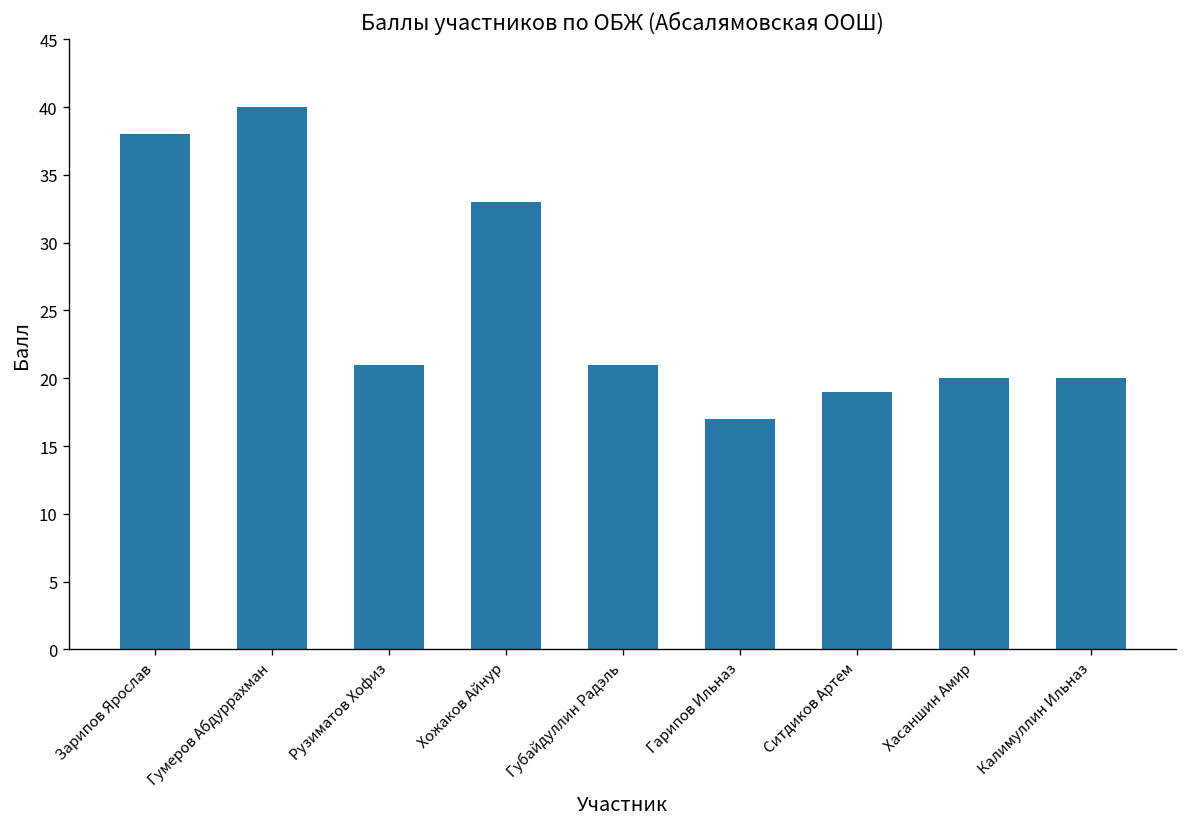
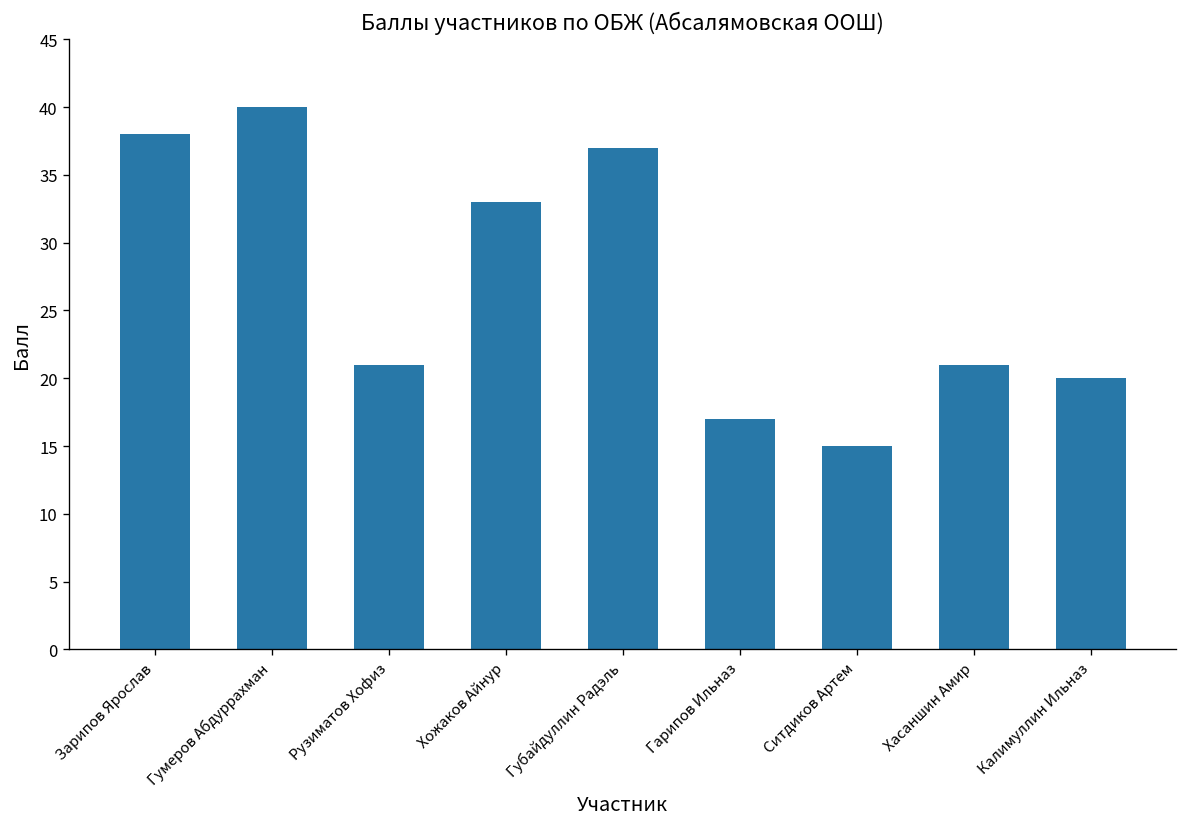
  {
    "Зарипов Ярослав": 38,
    "Гумеров Абдуррахман": 40,
    "Рузиматов Хофиз": 21,
    "Хожаков Айнур": 33,
-   "Губайдуллин Радэль": 21,
+   "Губайдуллин Радэль": 37,
    "Гарипов Ильназ": 17,
-   "Ситдиков Артем": 19,
-   "Хасаншин Амир": 20,
+   "Ситдиков Артем": 15,
+   "Хасаншин Амир": 21,
    "Калимуллин Ильназ": 20
  }
